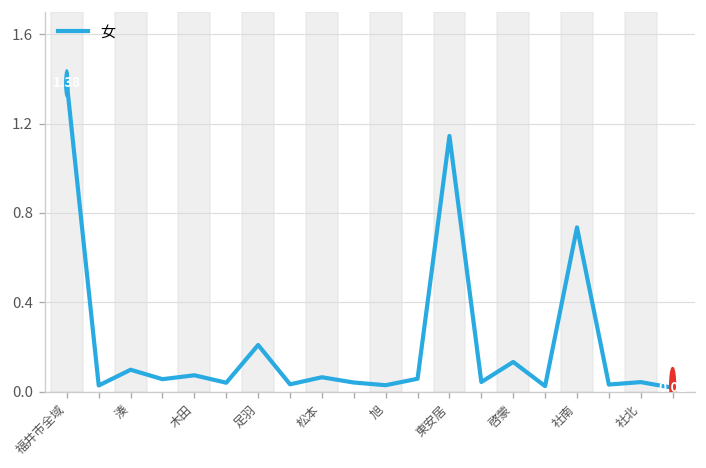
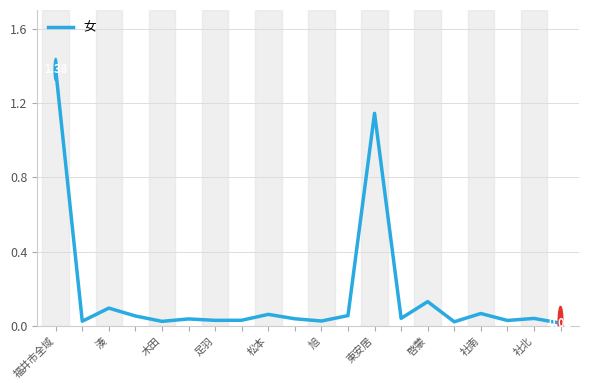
  {
    "湊": 0.10,
-   "木田": 0.07,
-   "足羽": 0.21,
+   "木田": 0.03,
+   "足羽": 0.03,
    "松本": 0.06,
    "旭": 0.03,
    "東安居": 1.14,
    "啓蒙": 0.13,
-   "社南": 0.74,
+   "社南": 0.07,
    "社北": 0.04
  }
